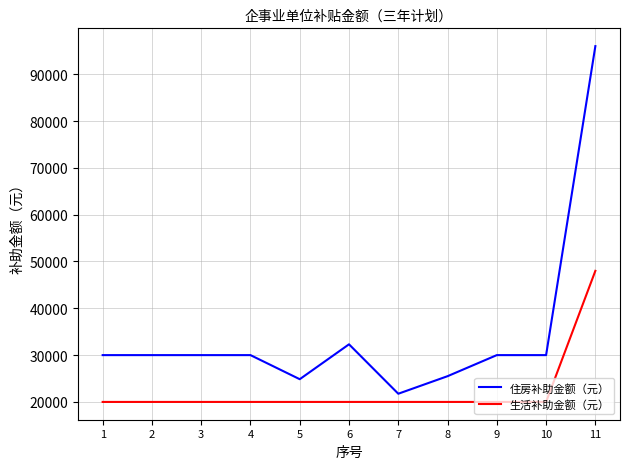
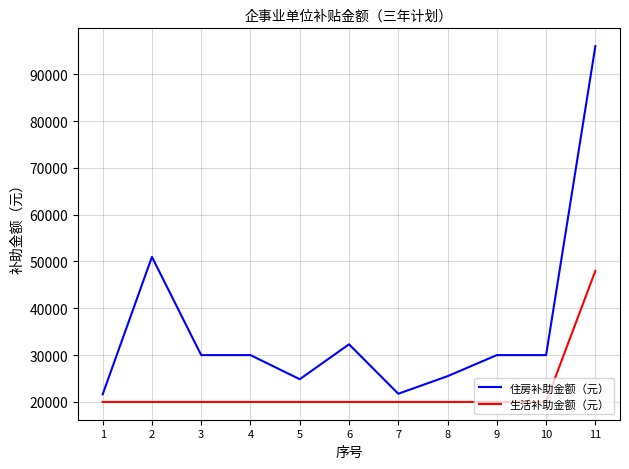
  {
    "住房补助金额（元）": {
-     "1": 30000,
-     "2": 30000,
+     "1": 22000,
+     "2": 51000,
      "3": 30000,
      "4": 30000,
      "5": 25000,
      "6": 32000,
      "7": 22000,
      "8": 25000,
      "9": 30000,
      "10": 30000,
      "11": 96000
    },
    "生活补助金额（元）": {
      "1": 20000,
      "2": 20000,
      "3": 20000,
      "4": 20000,
      "5": 20000,
      "6": 20000,
      "7": 20000,
      "8": 20000,
      "11": 48000
    }
  }
